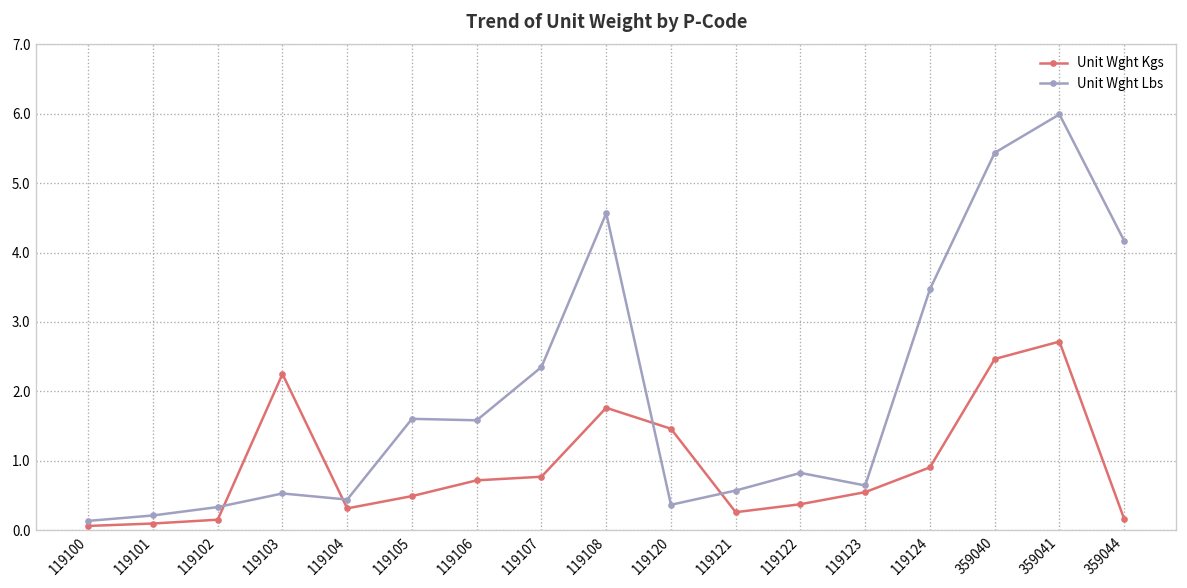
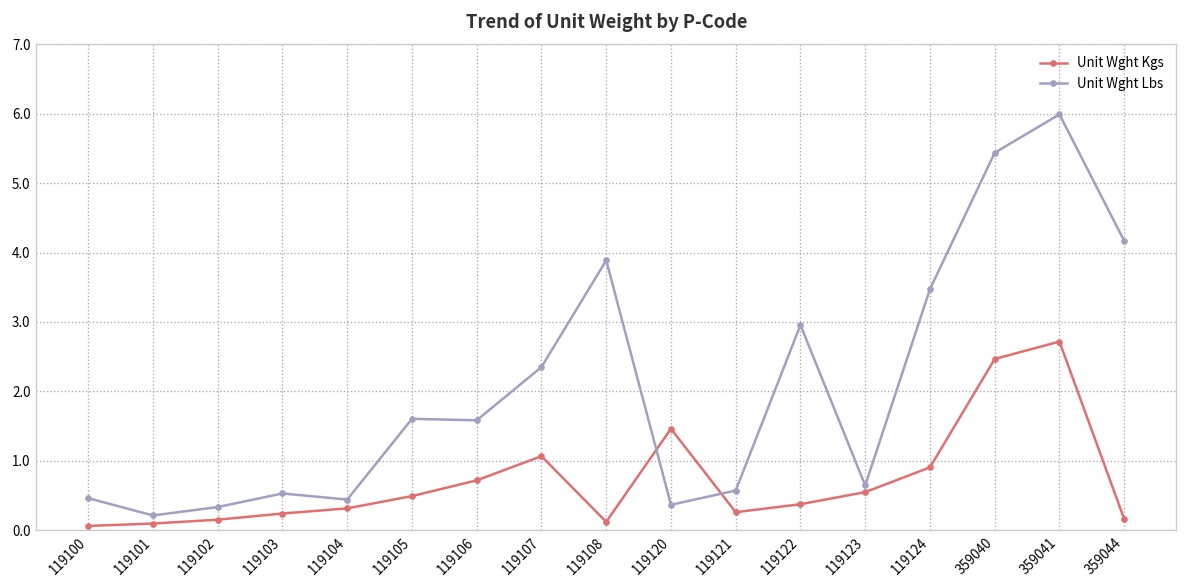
  {
    "Unit Wght Kgs": {
      "119100": 0.1,
      "119101": 0.1,
      "119102": 0.2,
-     "119103": 2.3,
+     "119103": 0.2,
      "119104": 0.3,
      "119105": 0.5,
      "119106": 0.7,
-     "119107": 0.8,
-     "119108": 1.8,
+     "119107": 1.1,
+     "119108": 0.1,
      "119120": 1.5,
      "119121": 0.3,
      "119122": 0.4,
      "119123": 0.5,
      "119124": 0.9,
      "359040": 2.5,
      "359041": 2.7,
      "359044": 0.2
    },
    "Unit Wght Lbs": {
-     "119100": 0.1,
+     "119100": 0.5,
      "119101": 0.2,
      "119102": 0.3,
      "119103": 0.5,
      "119104": 0.4,
      "119105": 1.6,
      "119106": 1.6,
      "119107": 2.4,
-     "119108": 4.6,
+     "119108": 3.9,
      "119120": 0.4,
      "119121": 0.6,
-     "119122": 0.8,
+     "119122": 3.0,
      "119123": 0.6,
      "119124": 3.5,
      "359040": 5.4,
      "359041": 6.0,
      "359044": 4.2
    }
  }
